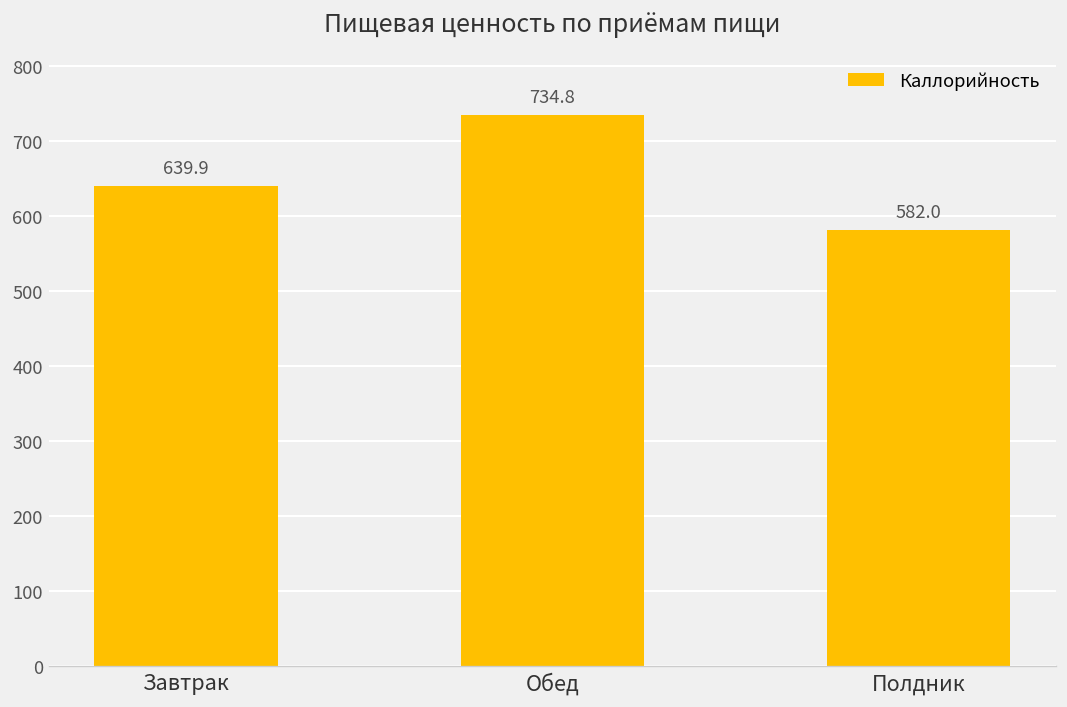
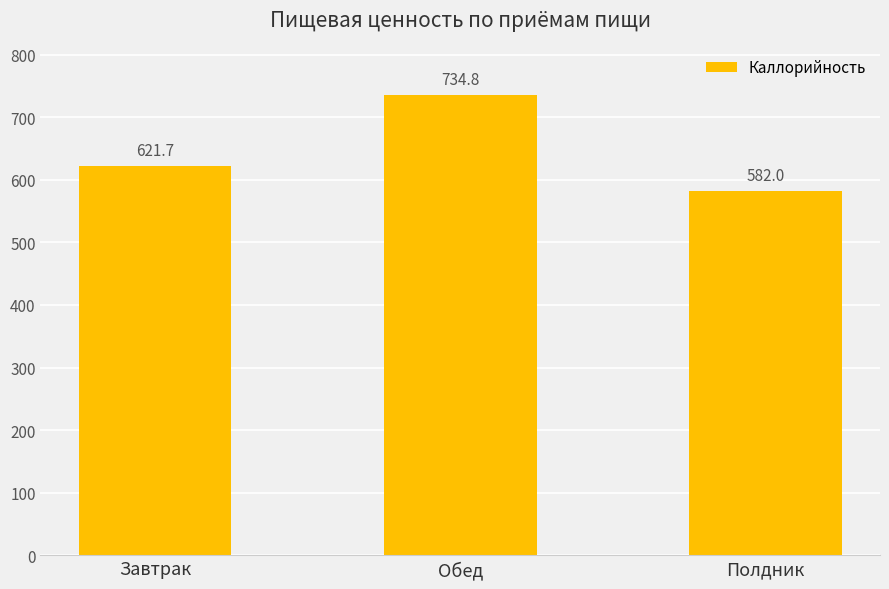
  {
-   "Завтрак": 639.9,
+   "Завтрак": 621.7,
    "Обед": 734.8,
    "Полдник": 582.0
  }
